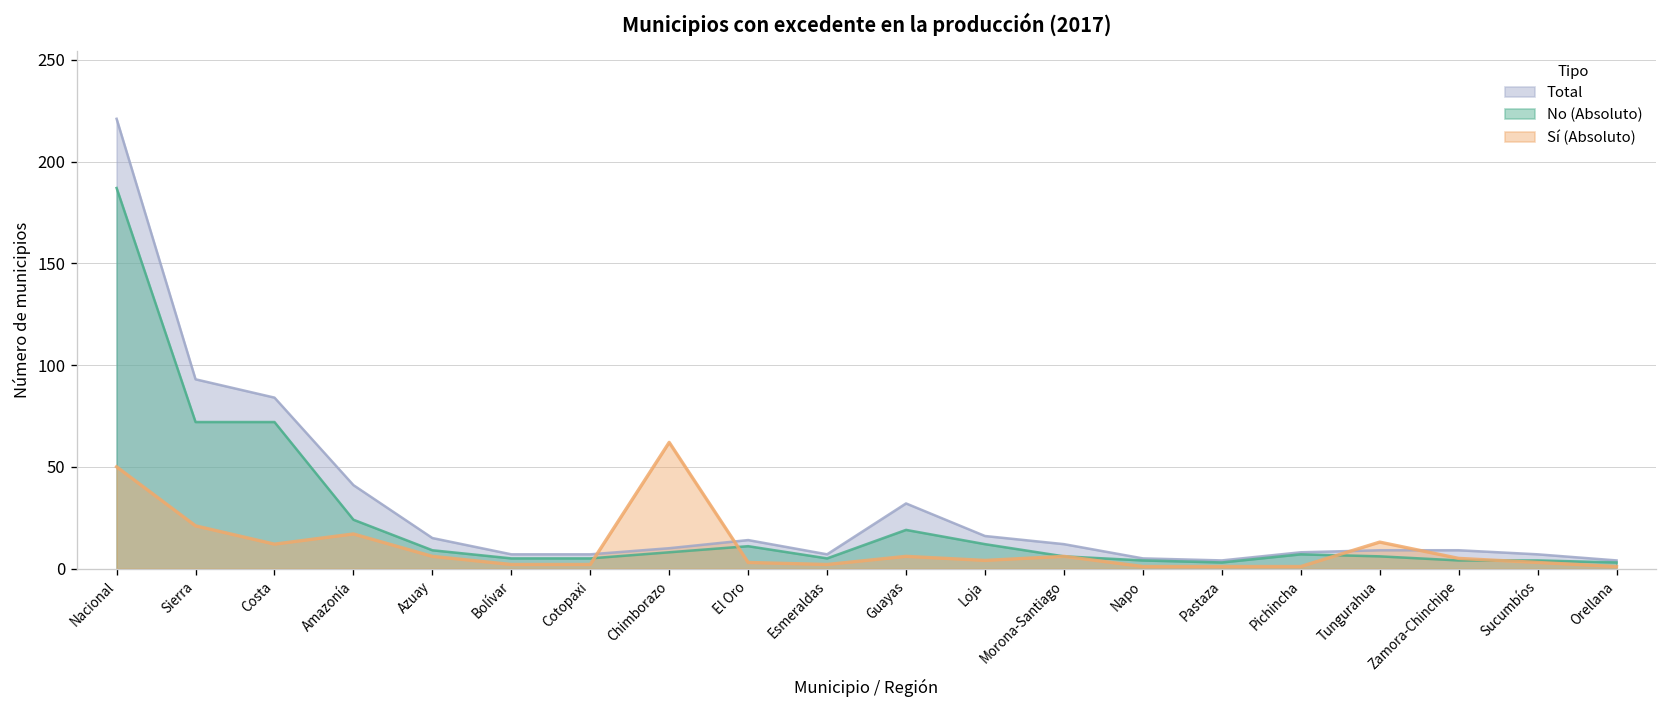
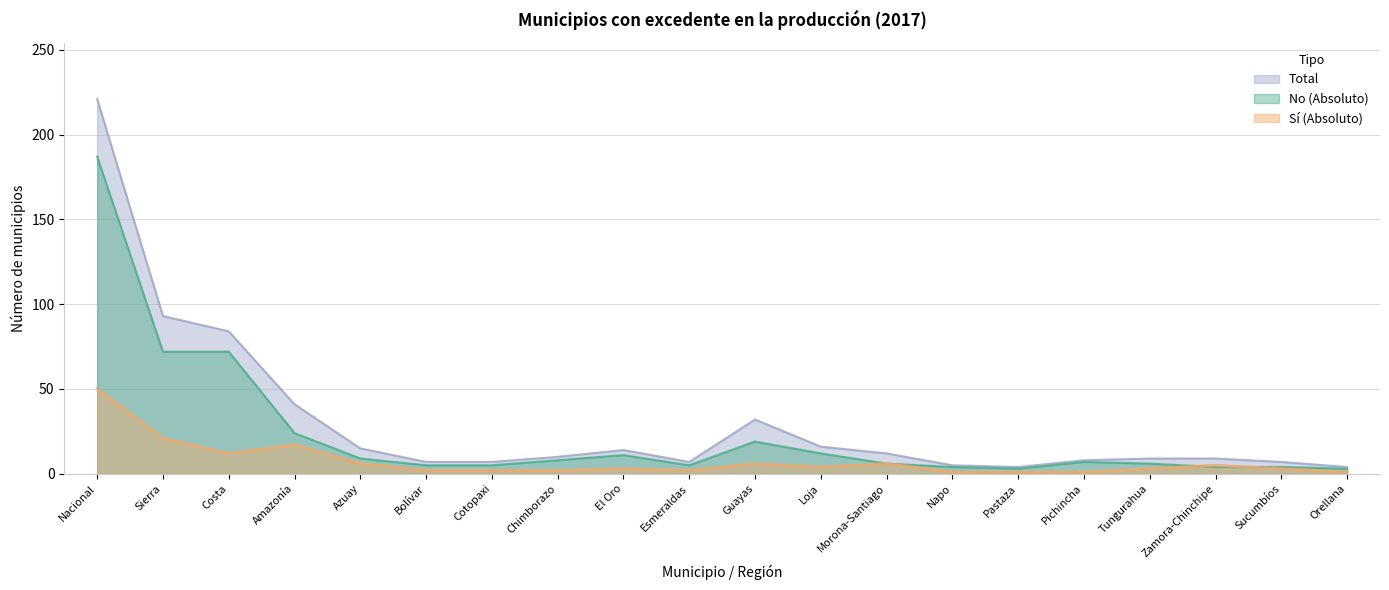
  {
    "Total": {
      "Nacional": 221,
      "Sierra": 93,
      "Costa": 84,
      "Amazonía": 41,
      "Azuay": 15,
      "Bolívar": 7,
      "Cotopaxi": 7,
      "Chimborazo": 10,
      "El Oro": 14,
      "Esmeraldas": 7,
      "Guayas": 32,
      "Loja": 16,
      "Morona-Santiago": 12,
      "Tungurahua": 9,
      "Zamora-Chinchipe": 9,
      "Sucumbíos": 7
    },
    "No (Absoluto)": {
      "Nacional": 187,
      "Sierra": 72,
      "Costa": 72,
      "Amazonía": 24,
      "Azuay": 9,
      "Bolívar": 5,
      "Cotopaxi": 5,
      "Chimborazo": 8,
      "El Oro": 11,
      "Esmeraldas": 5,
      "Guayas": 19,
      "Loja": 12,
      "Tungurahua": 6
    },
    "Sí (Absoluto)": {
      "Nacional": 50,
      "Sierra": 21,
      "Costa": 12,
      "Amazonía": 17,
      "Azuay": 6,
      "Bolívar": 2,
      "Cotopaxi": 2,
-     "Chimborazo": 62,
+     "Chimborazo": 2,
      "El Oro": 3,
      "Esmeraldas": 2,
      "Guayas": 6,
      "Loja": 4,
      "Napo": 1,
      "Pastaza": 1,
      "Pichincha": 1,
-     "Tungurahua": 13,
+     "Tungurahua": 3,
      "Orellana": 1
    }
  }
